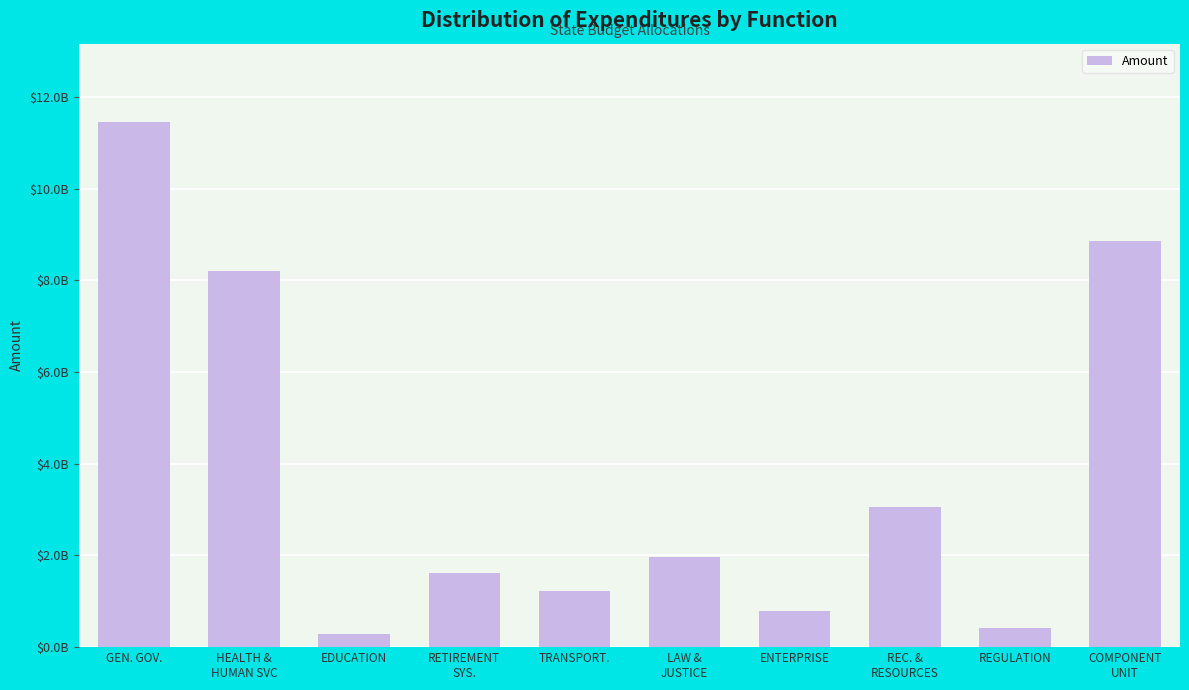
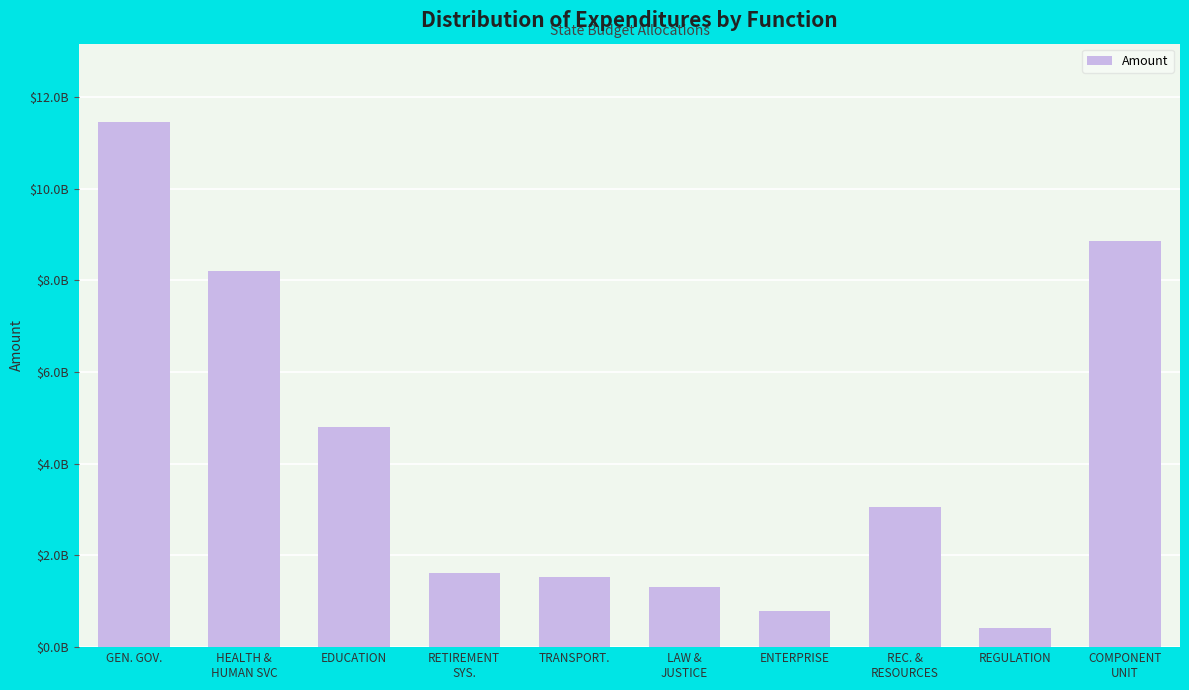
  {
    "GEN. GOV.": "$11400000000",
    "HEALTH & HUMAN SVC": "$8200000000",
-   "EDUCATION": "$300000000",
+   "EDUCATION": "$4800000000",
    "RETIREMENT SYS.": "$1600000000",
-   "TRANSPORT.": "$1200000000",
-   "LAW & JUSTICE": "$2000000000",
+   "TRANSPORT.": "$1500000000",
+   "LAW & JUSTICE": "$1300000000",
    "ENTERPRISE": "$800000000",
    "REC. & RESOURCES": "$3100000000",
    "REGULATION": "$400000000",
    "COMPONENT UNIT": "$8900000000"
  }
